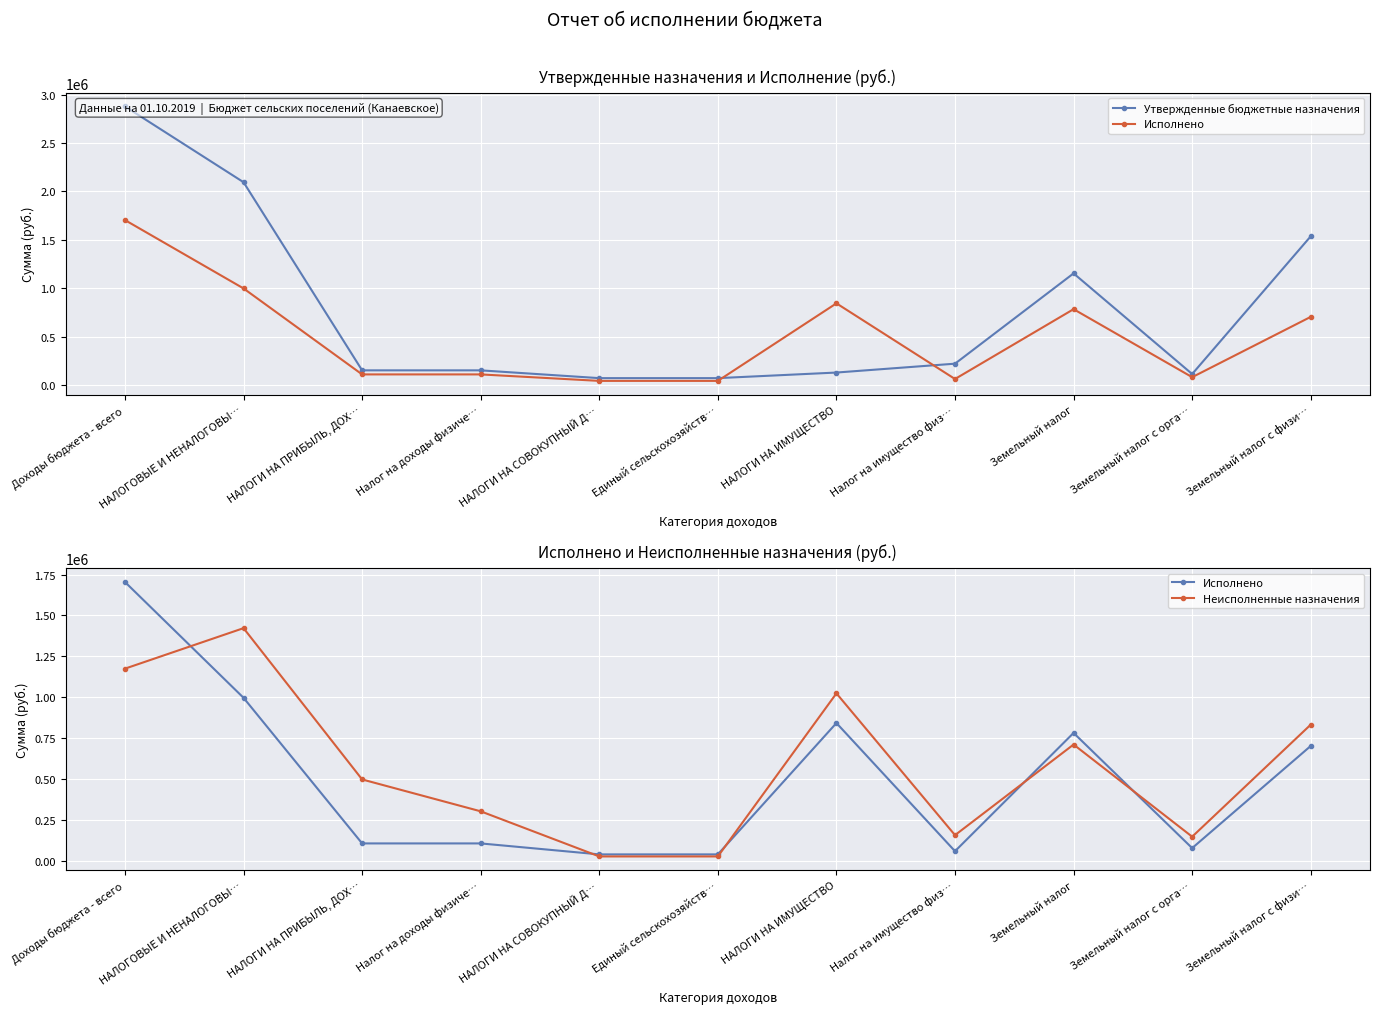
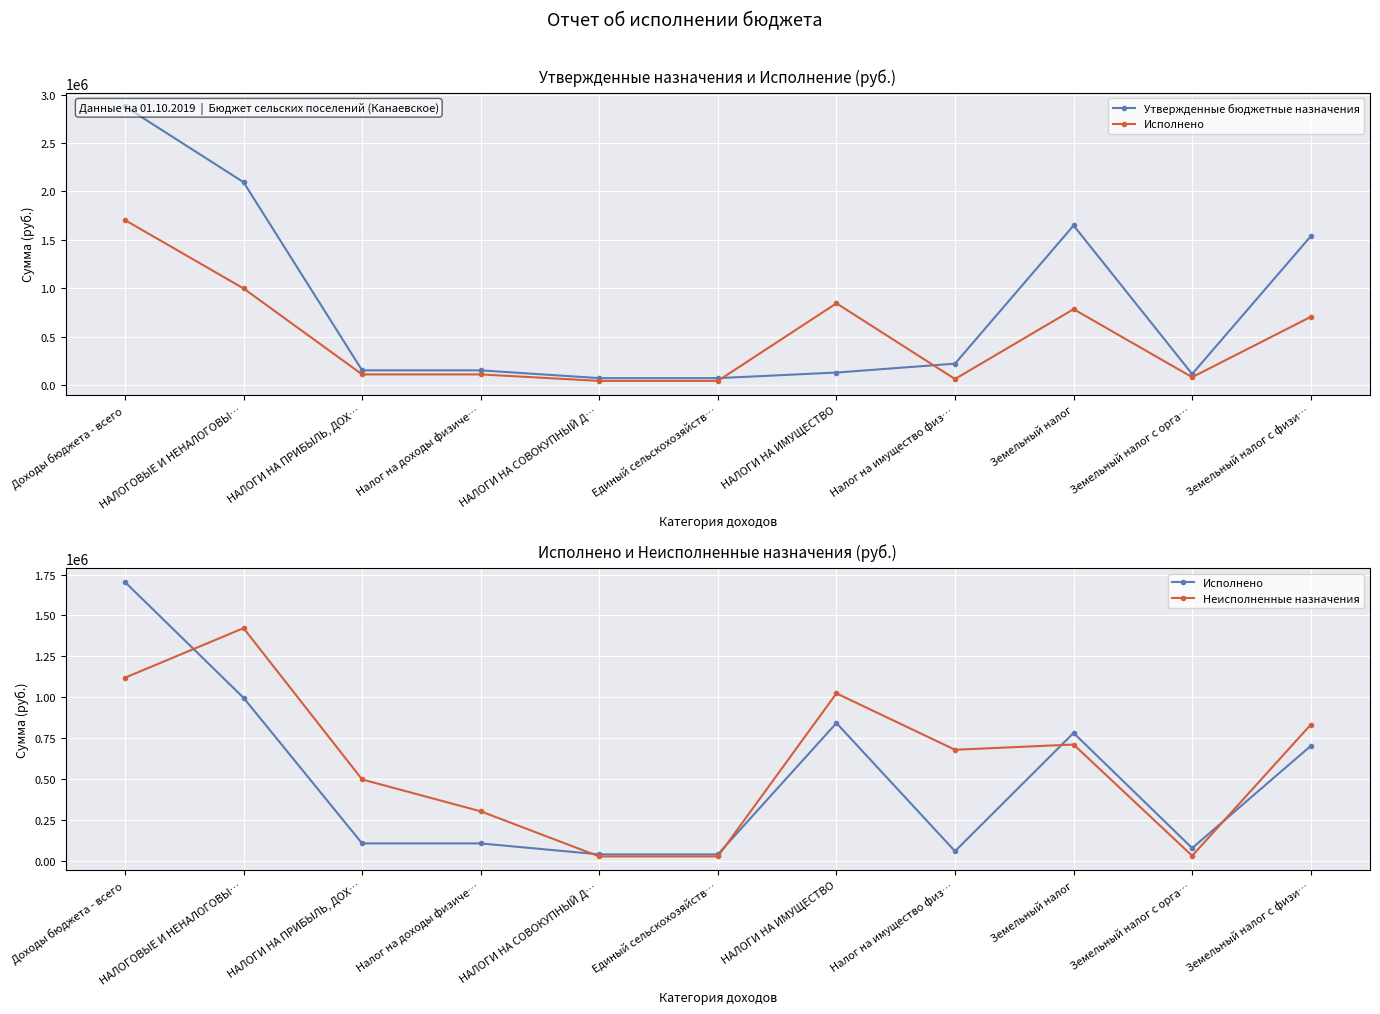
  {
    "Утвержденные назначения и Исполнение (руб.)": {
      "Утвержденные бюджетные назначения": {
        "НАЛОГОВЫЕ И НЕНАЛОГОВЫ…": 2100000,
        "НАЛОГИ НА ПРИБЫЛЬ, ДОХ…": 200000,
        "Налог на доходы физиче…": 200000,
        "НАЛОГИ НА СОВОКУПНЫЙ Д…": 100000,
        "Единый сельскохозяйств…": 100000,
        "НАЛОГИ НА ИМУЩЕСТВО": 100000,
        "Налог на имущество физ…": 200000,
-       "Земельный налог": 1200000,
+       "Земельный налог": 1600000,
        "Земельный налог с орга…": 100000,
        "Земельный налог с физи…": 1500000
      }
    },
    "Исполнено и Неисполненные назначения (руб.)": {
      "Исполнено": {
        "Доходы бюджета - всего": 1700000,
        "НАЛОГОВЫЕ И НЕНАЛОГОВЫ…": 1000000,
        "НАЛОГИ НА ПРИБЫЛЬ, ДОХ…": 110000,
        "Налог на доходы физиче…": 110000,
        "НАЛОГИ НА ИМУЩЕСТВО": 840000,
        "Налог на имущество физ…": 60000,
        "Земельный налог": 780000,
        "Земельный налог с орга…": 80000,
        "Земельный налог с физи…": 700000
      },
      "Неисполненные назначения": {
-       "Доходы бюджета - всего": 1180000,
+       "Доходы бюджета - всего": 1120000,
        "НАЛОГОВЫЕ И НЕНАЛОГОВЫ…": 1420000,
        "НАЛОГИ НА ПРИБЫЛЬ, ДОХ…": 500000,
        "Налог на доходы физиче…": 300000,
        "НАЛОГИ НА ИМУЩЕСТВО": 1020000,
-       "Налог на имущество физ…": 160000,
+       "Налог на имущество физ…": 680000,
        "Земельный налог": 710000,
-       "Земельный налог с орга…": 150000,
+       "Земельный налог с орга…": 30000,
        "Земельный налог с физи…": 830000
      }
    }
  }
